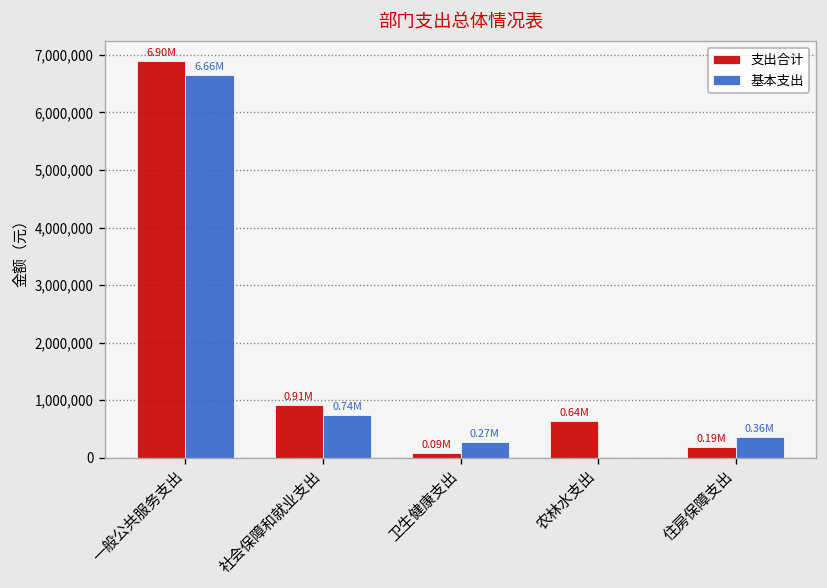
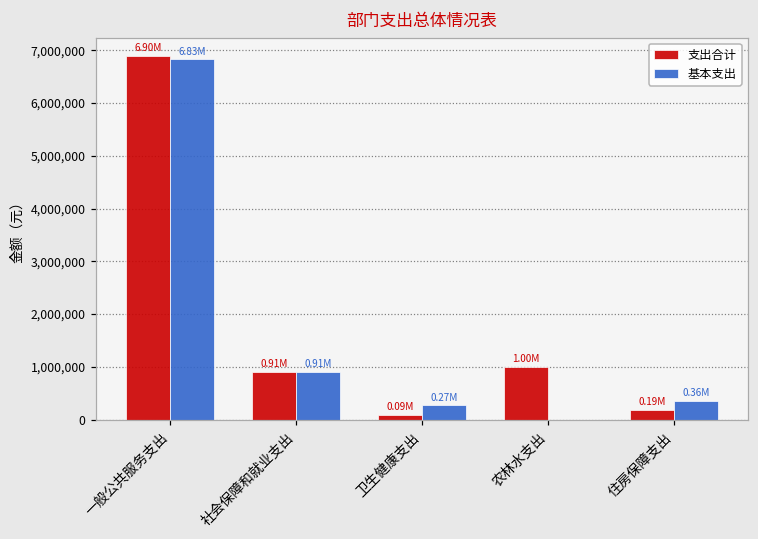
  {
    "支出合计": {
      "一般公共服务支出": "6.90M",
      "社会保障和就业支出": "0.91M",
      "卫生健康支出": "0.09M",
-     "农林水支出": "0.64M",
+     "农林水支出": "1.00M",
      "住房保障支出": "0.19M"
    },
    "基本支出": {
-     "一般公共服务支出": "6.66M",
-     "社会保障和就业支出": "0.74M",
+     "一般公共服务支出": "6.83M",
+     "社会保障和就业支出": "0.91M",
      "卫生健康支出": "0.27M",
      "住房保障支出": "0.36M"
    }
  }
